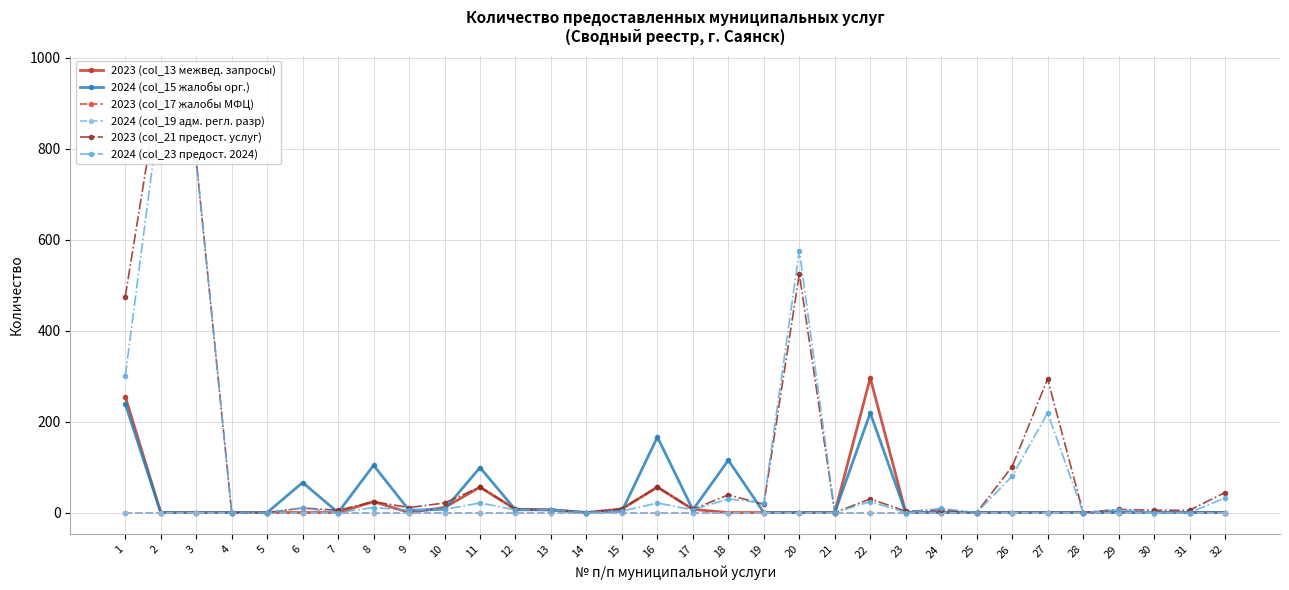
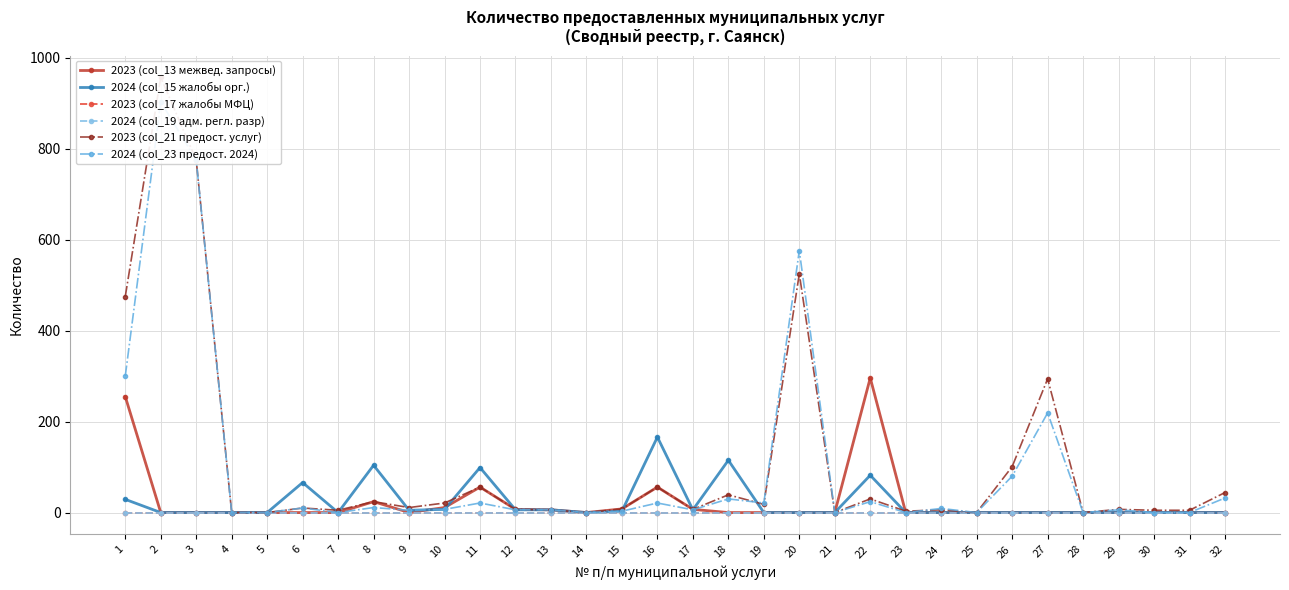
  {
    "2024 (col_15 жалобы орг.)": {
-     "1": 240,
+     "1": 30,
      "6": 70,
      "8": 100,
      "11": 100,
      "16": 170,
      "18": 120,
-     "22": 220
+     "22": 80
    }
  }
